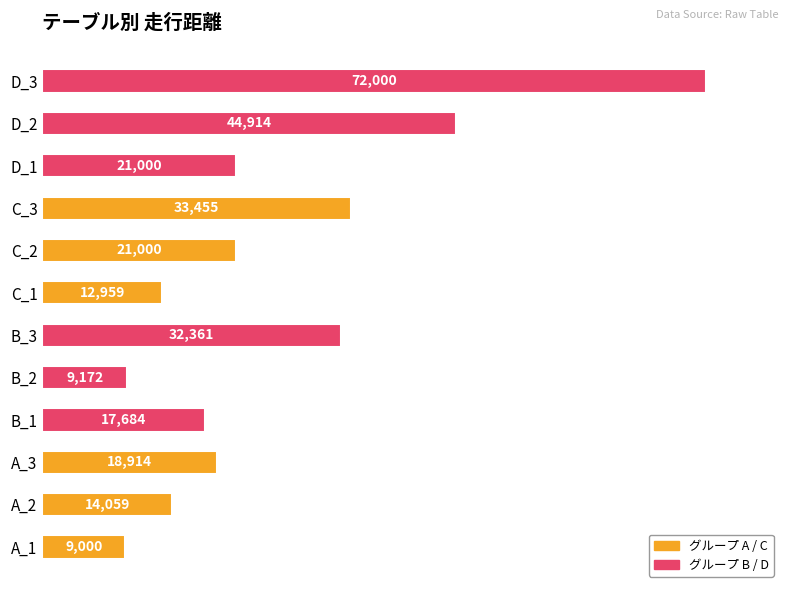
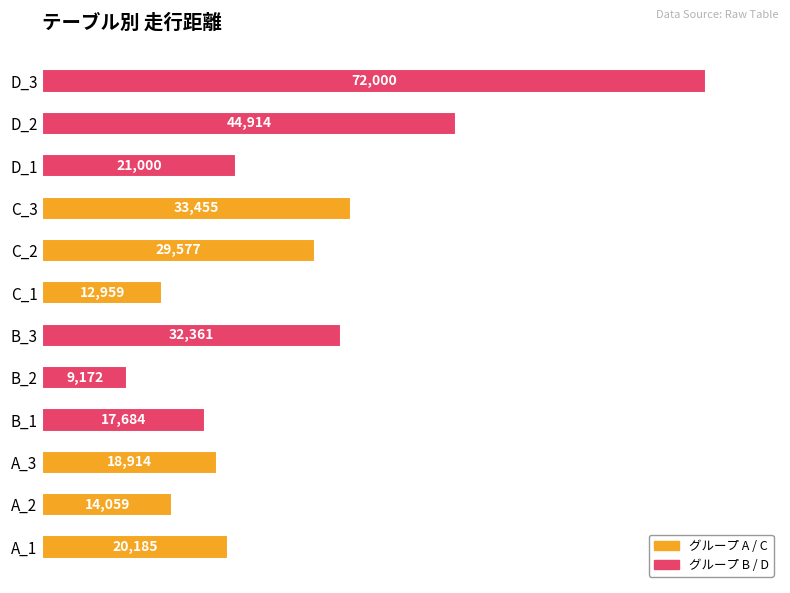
  {
    "D_3": "72,000",
    "D_2": "44,914",
    "D_1": "21,000",
    "C_3": "33,455",
-   "C_2": "21,000",
+   "C_2": "29,577",
    "C_1": "12,959",
    "B_3": "32,361",
    "B_2": "9,172",
    "B_1": "17,684",
    "A_3": "18,914",
    "A_2": "14,059",
-   "A_1": "9,000"
+   "A_1": "20,185"
  }
